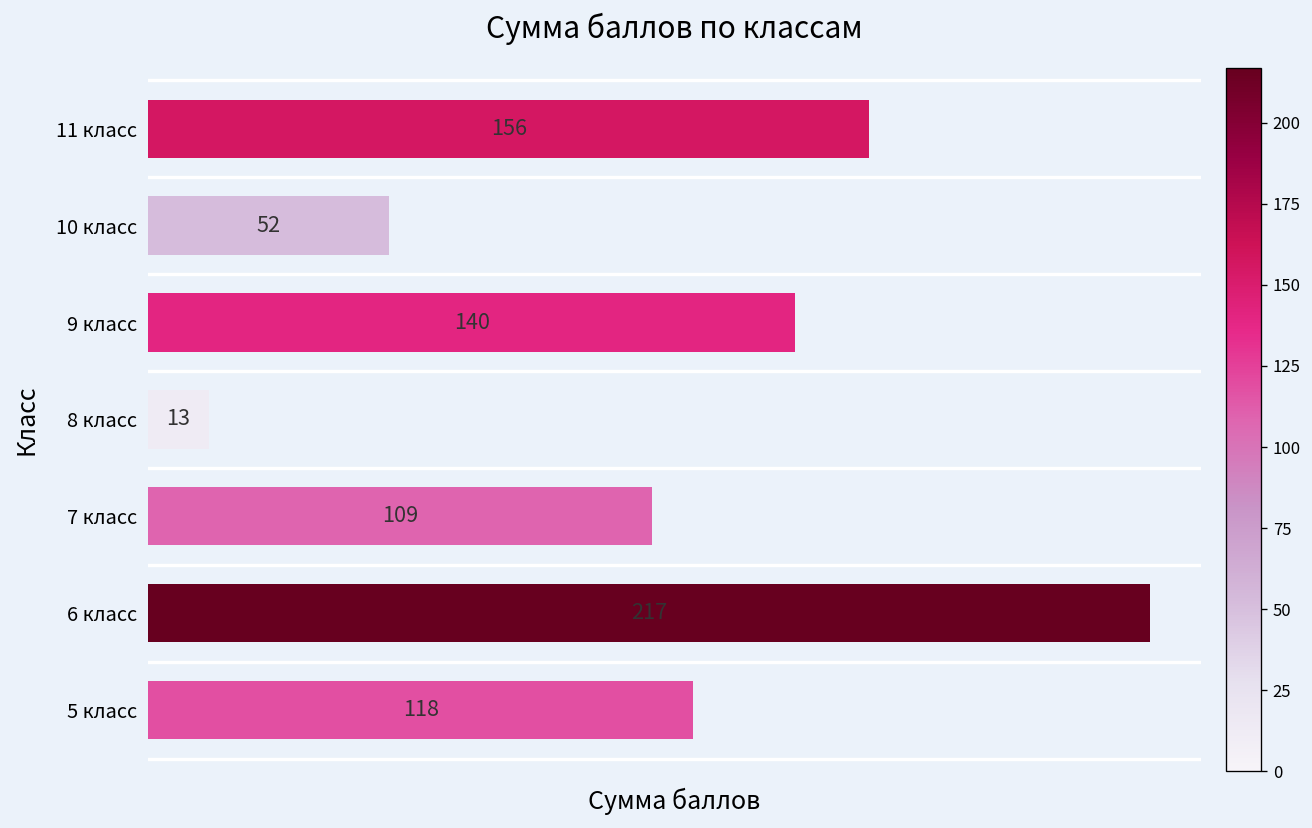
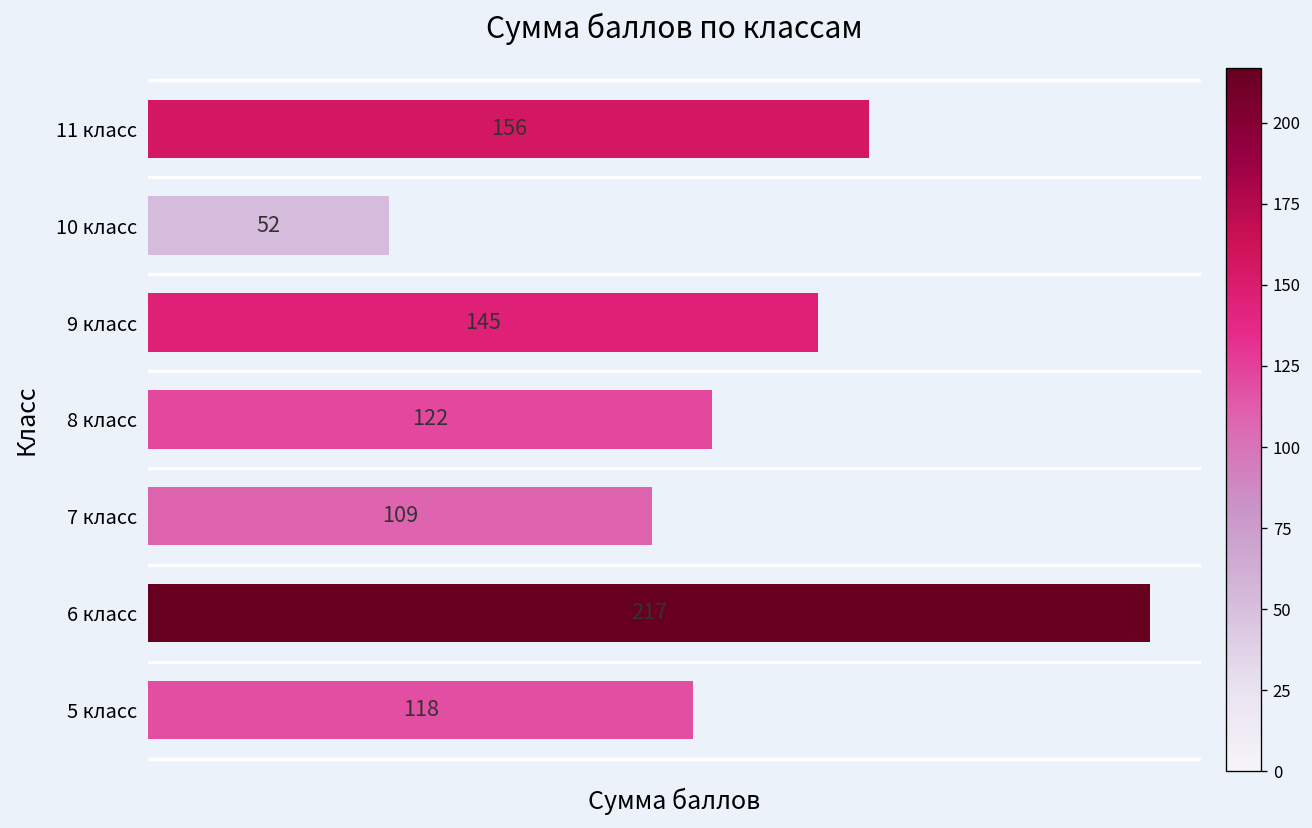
  {
    "11 класс": 156,
    "10 класс": 52,
-   "9 класс": 140,
-   "8 класс": 13,
+   "9 класс": 145,
+   "8 класс": 122,
    "7 класс": 109,
    "6 класс": 217,
    "5 класс": 118
  }
